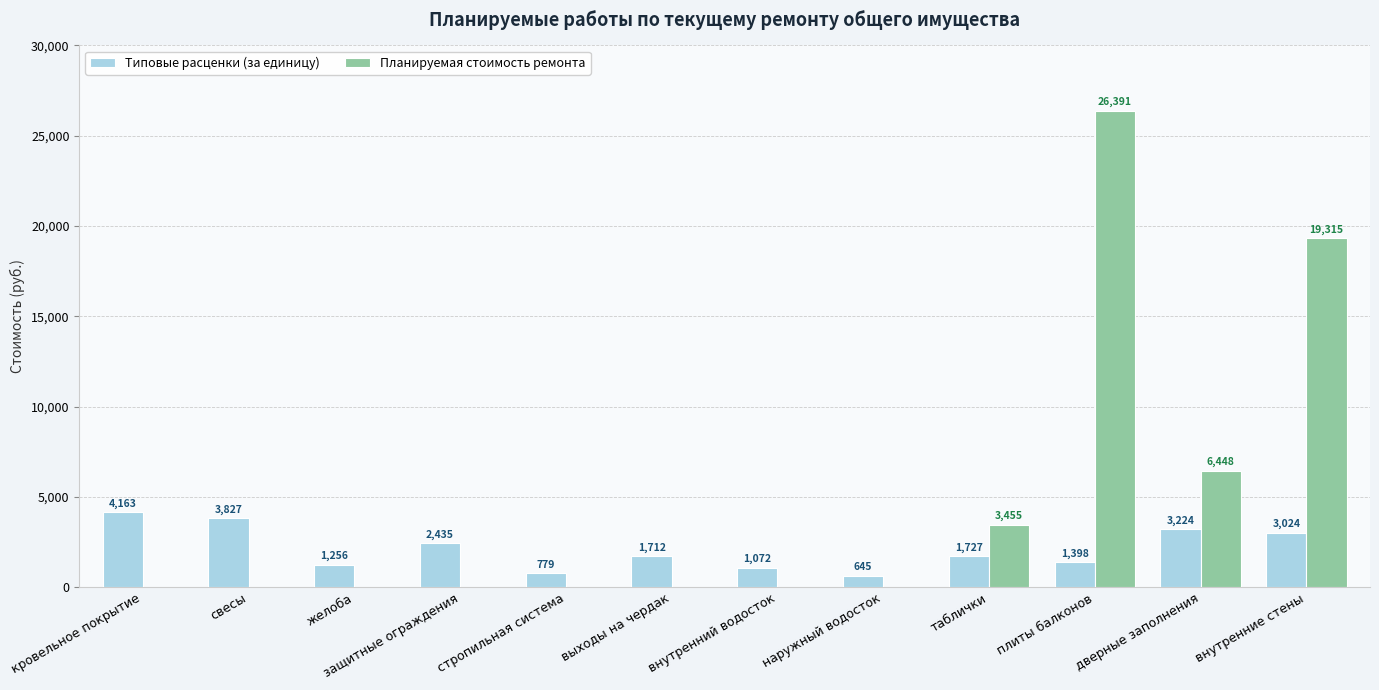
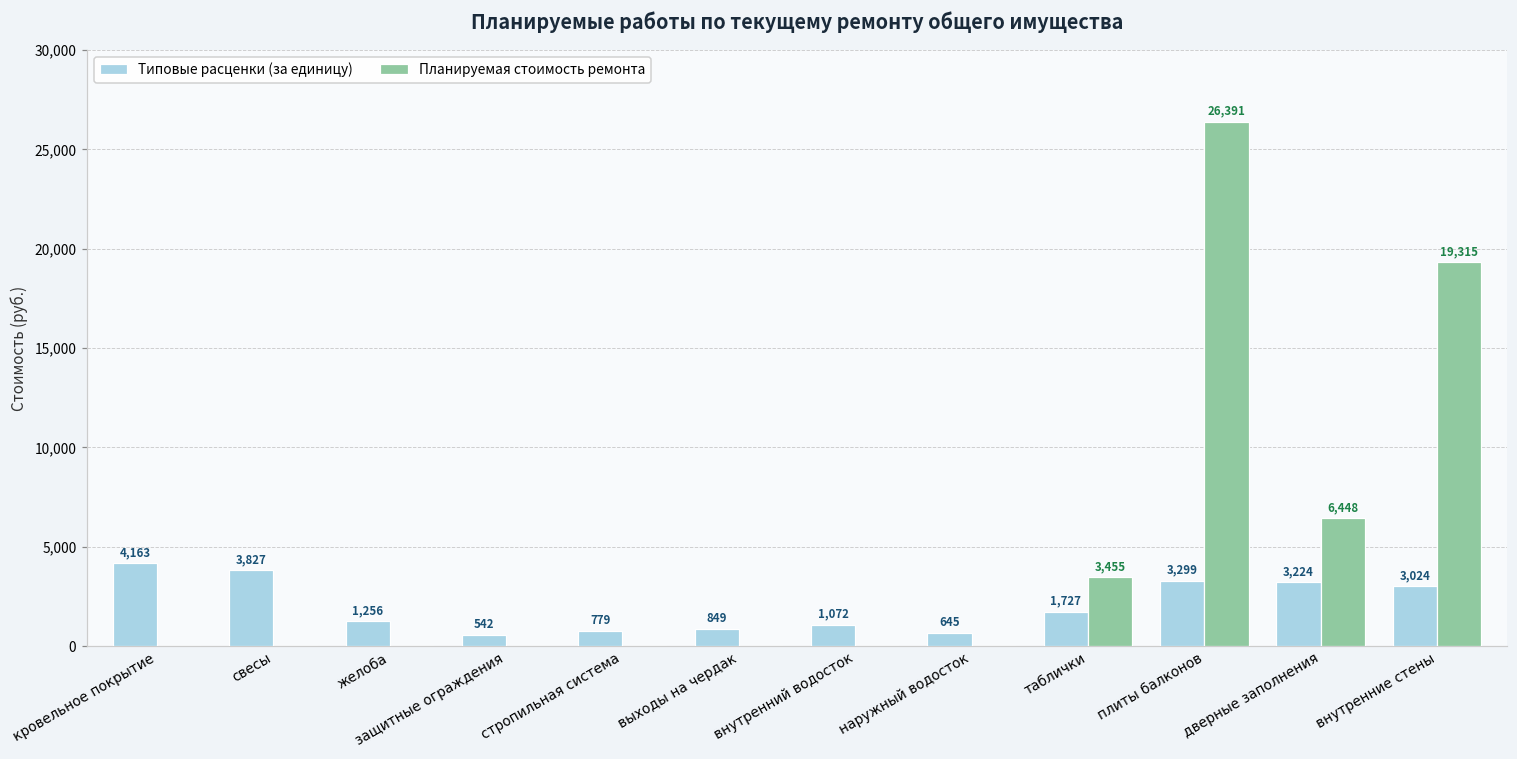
  {
    "Типовые расценки (за единицу)": {
      "кровельное покрытие": "4,163",
      "свесы": "3,827",
      "желоба": "1,256",
-     "защитные ограждения": "2,435",
+     "защитные ограждения": "542",
      "стропильная система": "779",
-     "выходы на чердак": "1,712",
+     "выходы на чердак": "849",
      "внутренний водосток": "1,072",
      "наружный водосток": "645",
      "таблички": "1,727",
-     "плиты балконов": "1,398",
+     "плиты балконов": "3,299",
      "дверные заполнения": "3,224",
      "внутренние стены": "3,024"
    },
    "Планируемая стоимость ремонта": {
      "таблички": "3,455",
      "плиты балконов": "26,391",
      "дверные заполнения": "6,448",
      "внутренние стены": "19,315"
    }
  }
